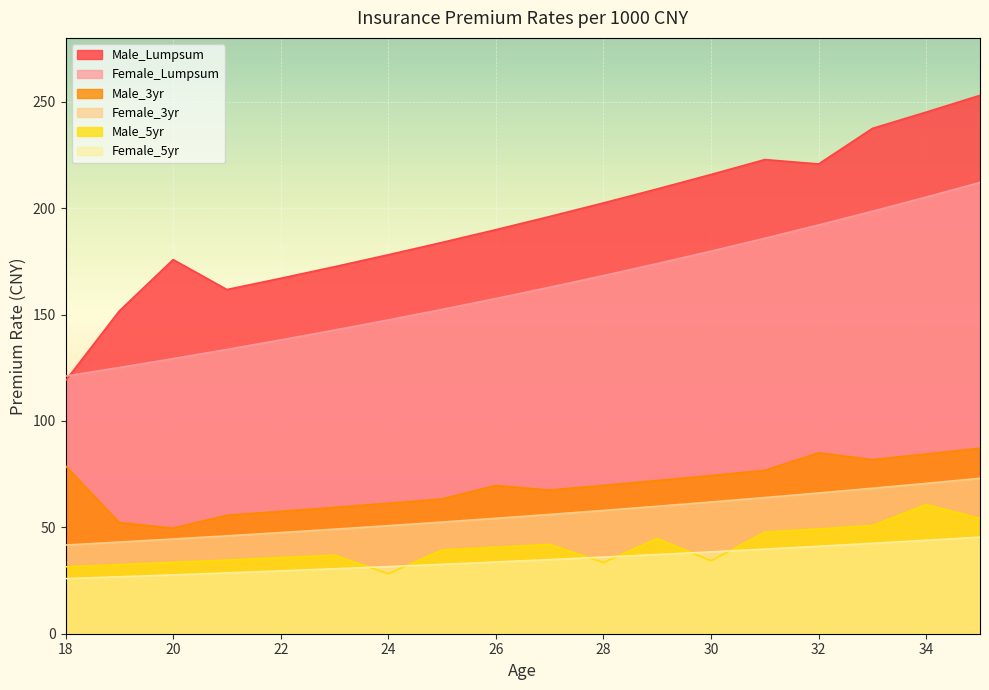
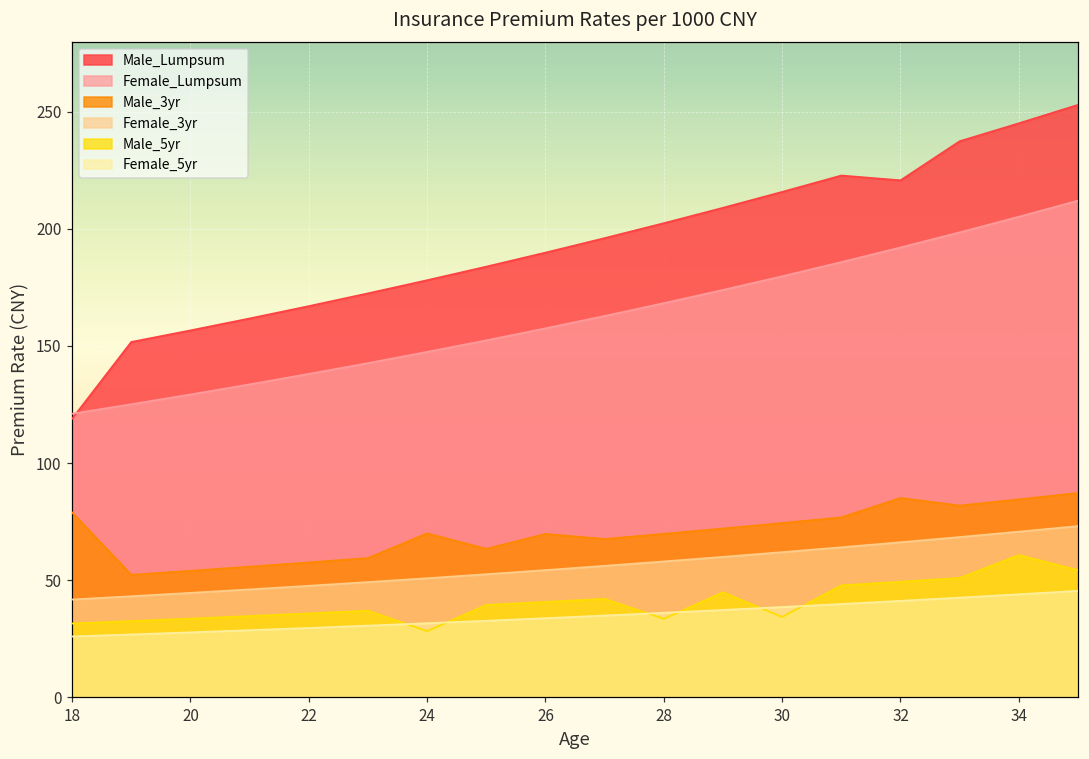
  {
    "Male_Lumpsum": {
      "18": 119,
-     "20": 176,
+     "20": 157,
      "22": 167,
      "24": 178,
      "26": 190,
      "28": 202,
      "30": 216,
      "32": 221,
      "34": 245
    },
    "Male_3yr": {
      "18": 79,
-     "20": 50,
+     "20": 54,
      "22": 58,
-     "24": 61,
+     "24": 70,
      "26": 70,
      "28": 70,
      "30": 74,
      "32": 85,
      "34": 84
    },
    "Male_5yr": {
      "18": 31,
      "20": 34,
      "22": 36,
      "24": 28,
      "26": 41,
      "28": 33,
      "30": 34,
      "32": 49,
      "34": 61
    }
  }
